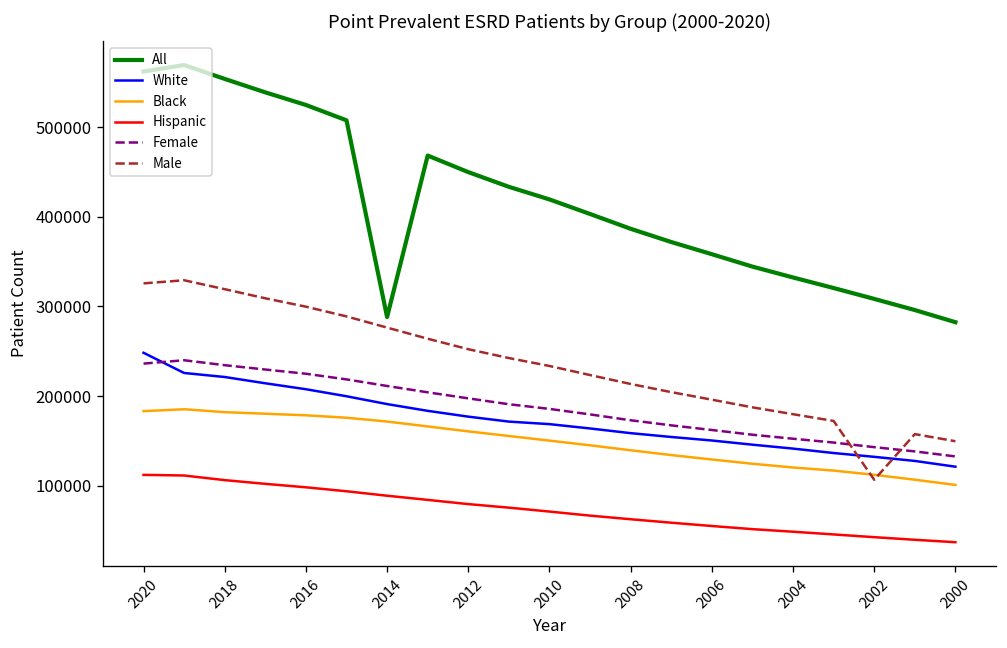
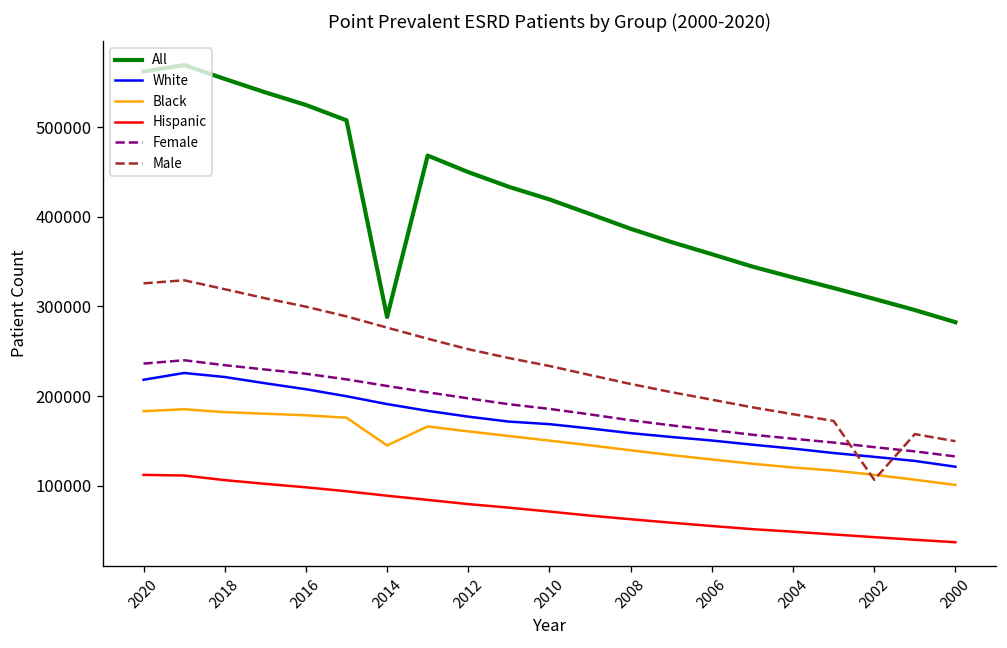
  {
    "All": {
      "2018": 550000,
      "2016": 520000,
      "2014": 290000,
      "2012": 450000,
      "2010": 420000,
      "2008": 390000,
      "2006": 360000,
      "2004": 330000,
      "2002": 310000,
      "2000": 280000
    },
    "White": {
-     "2020": 250000,
+     "2020": 220000,
      "2018": 220000,
      "2016": 210000,
      "2014": 190000,
      "2012": 180000,
      "2010": 170000,
      "2008": 160000,
      "2006": 150000,
      "2004": 140000,
      "2002": 130000,
      "2000": 120000
    },
    "Black": {
      "2020": 180000,
      "2018": 180000,
      "2016": 180000,
-     "2014": 170000,
+     "2014": 150000,
      "2012": 160000,
      "2010": 150000,
      "2008": 140000,
      "2006": 130000,
      "2004": 120000,
      "2002": 110000,
      "2000": 100000
    },
    "Hispanic": {
      "2020": 110000,
      "2018": 110000,
      "2016": 100000,
      "2014": 90000,
      "2012": 80000,
      "2010": 70000,
      "2008": 60000,
      "2006": 60000,
      "2004": 50000,
      "2002": 40000,
      "2000": 40000
    },
    "Female": {
      "2020": 240000,
      "2018": 230000,
      "2016": 220000,
      "2014": 210000,
      "2012": 200000,
      "2010": 190000,
      "2008": 170000,
      "2006": 160000,
      "2004": 150000,
      "2002": 140000,
      "2000": 130000
    },
    "Male": {
      "2020": 330000,
      "2018": 320000,
      "2016": 300000,
      "2014": 280000,
      "2012": 250000,
      "2010": 230000,
      "2008": 210000,
      "2006": 200000,
      "2004": 180000,
      "2002": 110000,
      "2000": 150000
    }
  }
